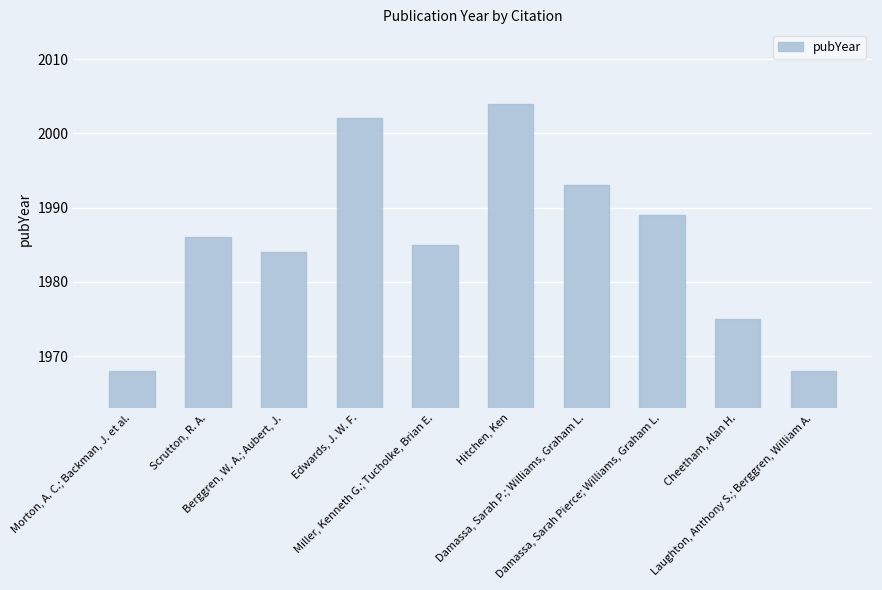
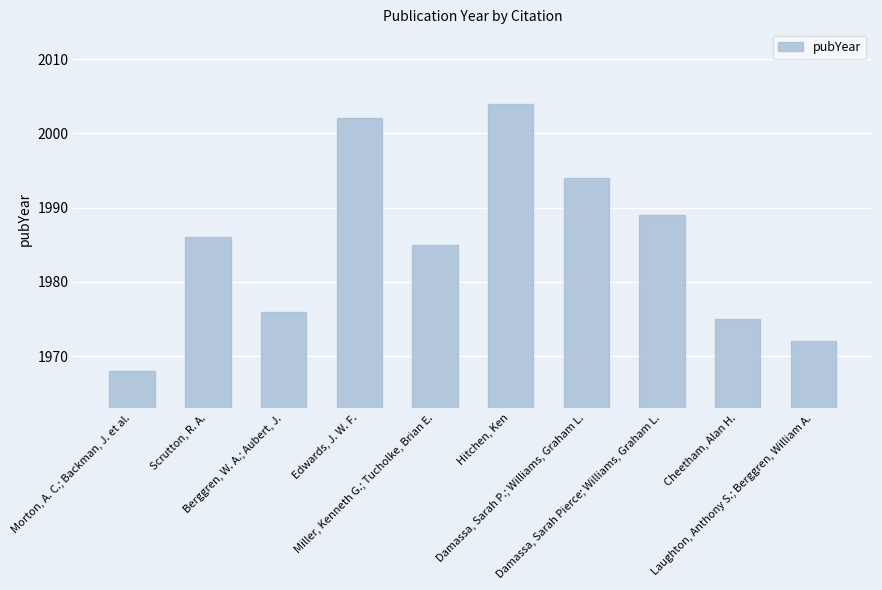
  {
    "Morton, A. C.; Backman, J. et al.": 1968,
    "Scrutton, R. A.": 1986,
-   "Berggren, W. A.; Aubert, J.": 1984,
+   "Berggren, W. A.; Aubert, J.": 1976,
    "Edwards, J. W. F.": 2002,
    "Miller, Kenneth G.; Tucholke, Brian E.": 1985,
    "Hitchen, Ken": 2004,
-   "Damassa, Sarah P.; Williams, Graham L.": 1993,
+   "Damassa, Sarah P.; Williams, Graham L.": 1994,
    "Damassa, Sarah Pierce; Williams, Graham L.": 1989,
    "Cheetham, Alan H.": 1975,
-   "Laughton, Anthony S.; Berggren, William A.": 1968
+   "Laughton, Anthony S.; Berggren, William A.": 1972
  }
